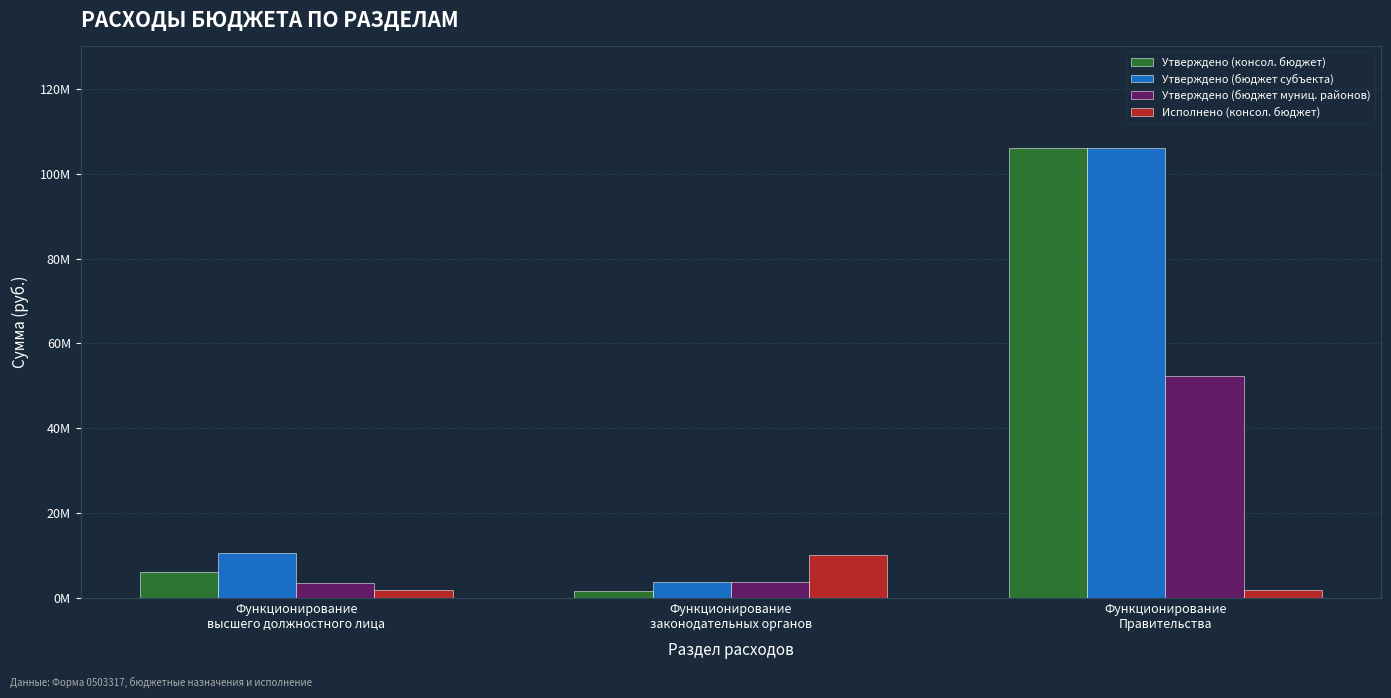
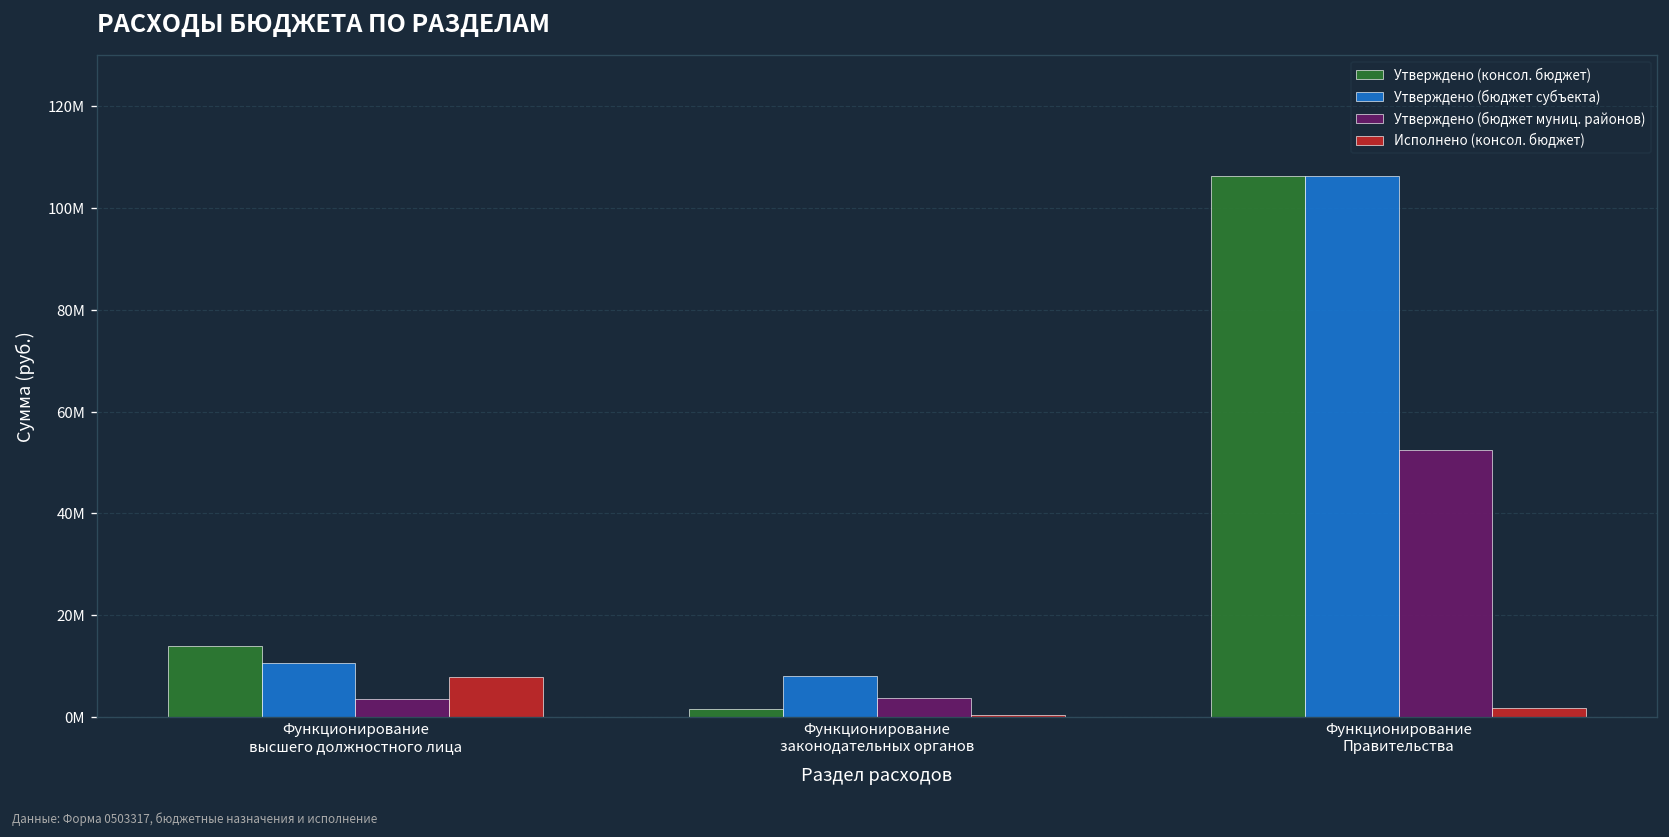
  {
    "Утверждено (консол. бюджет)": {
-     "Функционирование высшего должностного лица": 6000000,
+     "Функционирование высшего должностного лица": 14000000,
      "Функционирование законодательных органов": 2000000,
      "Функционирование Правительства": 106000000
    },
    "Утверждено (бюджет субъекта)": {
      "Функционирование высшего должностного лица": 11000000,
-     "Функционирование законодательных органов": 4000000,
+     "Функционирование законодательных органов": 8000000,
      "Функционирование Правительства": 106000000
    },
    "Утверждено (бюджет муниц. районов)": {
      "Функционирование высшего должностного лица": 4000000,
      "Функционирование законодательных органов": 4000000,
      "Функционирование Правительства": 52000000
    },
    "Исполнено (консол. бюджет)": {
-     "Функционирование высшего должностного лица": 2000000,
-     "Функционирование законодательных органов": 10000000,
+     "Функционирование высшего должностного лица": 8000000,
+     "Функционирование законодательных органов": 0,
      "Функционирование Правительства": 2000000
    }
  }
